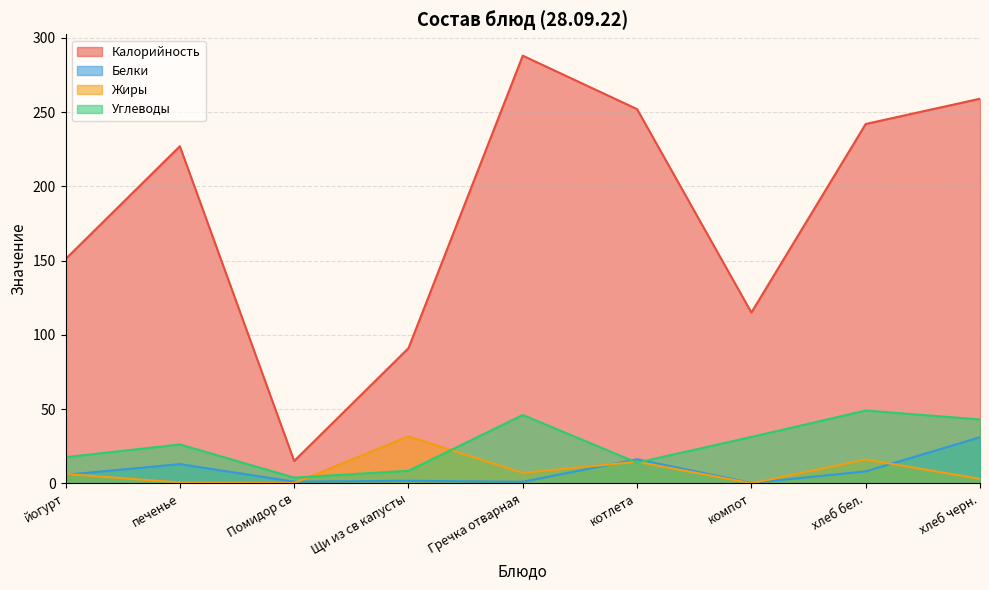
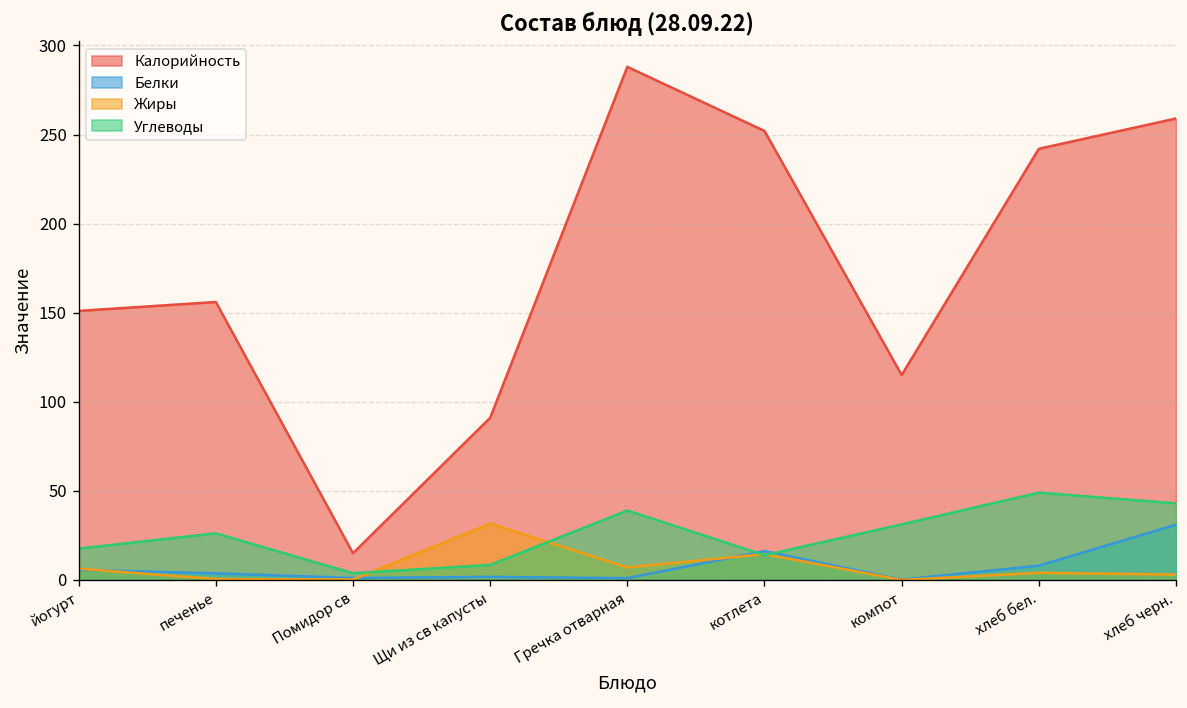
  {
    "Калорийность": {
      "йогурт": 151,
-     "печенье": 227,
+     "печенье": 156,
      "Помидор св": 15,
      "Щи из св капусты": 91,
      "Гречка отварная": 288,
      "котлета": 252,
      "компот": 115,
      "хлеб бел.": 242,
      "хлеб черн.": 259
    },
    "Белки": {
-     "печенье": 13,
+     "печенье": 4,
      "Щи из св капусты": 2,
      "Гречка отварная": 1,
      "хлеб бел.": 8,
      "хлеб черн.": 31
    },
    "Жиры": {
      "печенье": 1,
      "Щи из св капусты": 32,
      "Гречка отварная": 7,
-     "хлеб бел.": 16,
+     "хлеб бел.": 4,
      "хлеб черн.": 3
    },
    "Углеводы": {
      "йогурт": 18,
      "печенье": 26,
      "Помидор св": 4,
      "Щи из св капусты": 8,
-     "Гречка отварная": 46,
+     "Гречка отварная": 39,
      "компот": 31,
      "хлеб бел.": 49,
      "хлеб черн.": 43
    }
  }
